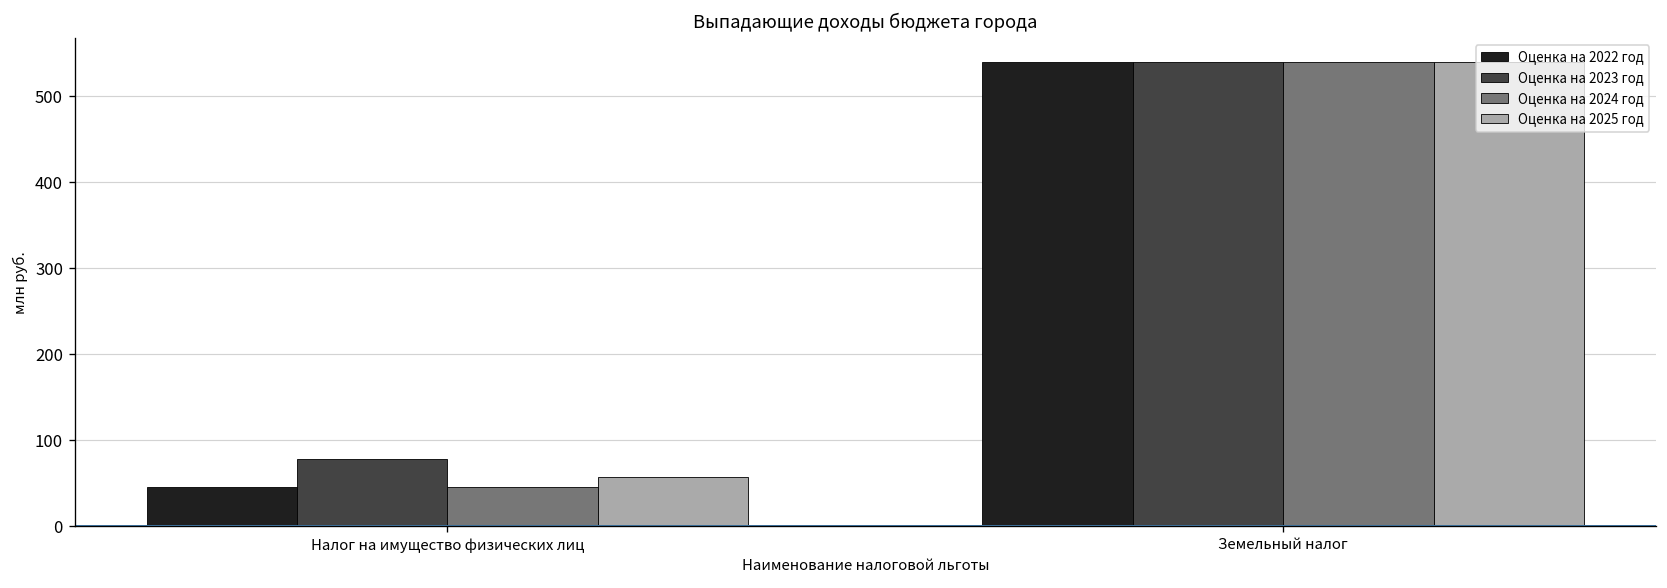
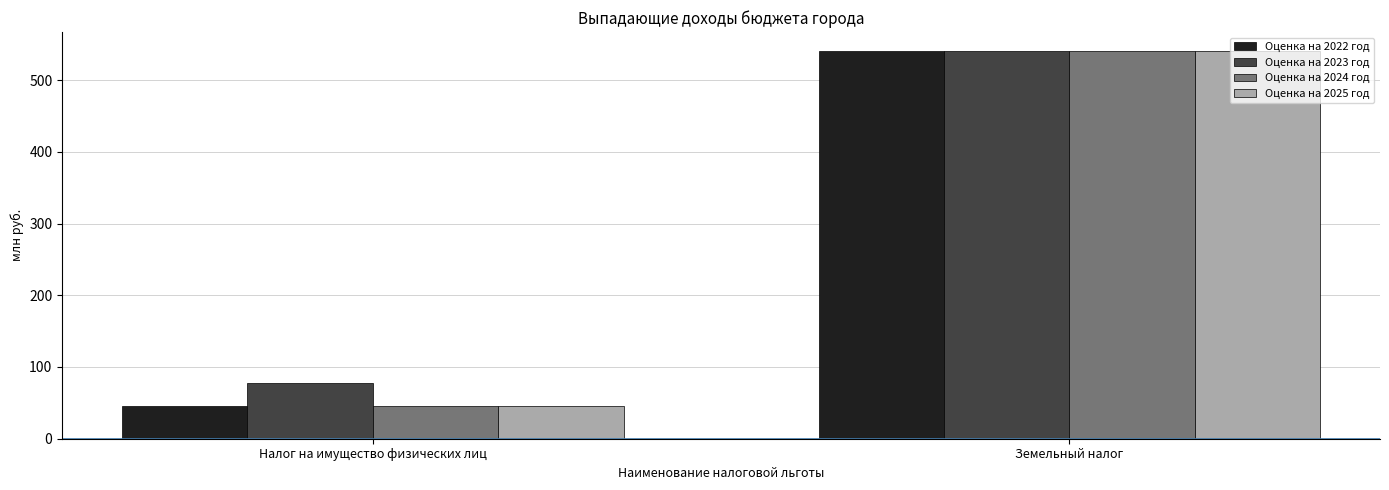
  {
    "Оценка на 2022 год": {
      "Налог на имущество физических лиц": 50,
      "Земельный налог": 540
    },
    "Оценка на 2023 год": {
      "Налог на имущество физических лиц": 80,
      "Земельный налог": 540
    },
    "Оценка на 2024 год": {
      "Налог на имущество физических лиц": 50,
      "Земельный налог": 540
    },
    "Оценка на 2025 год": {
-     "Налог на имущество физических лиц": 60
+     "Налог на имущество физических лиц": 50
    }
  }
